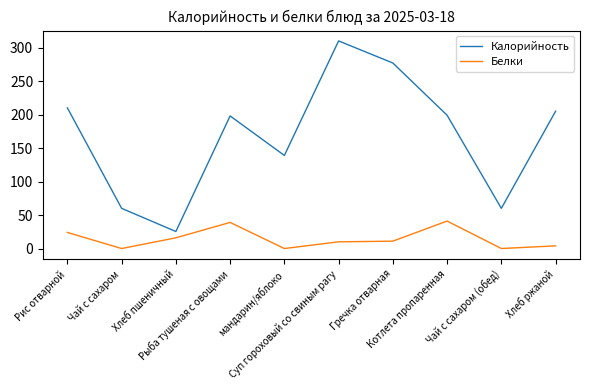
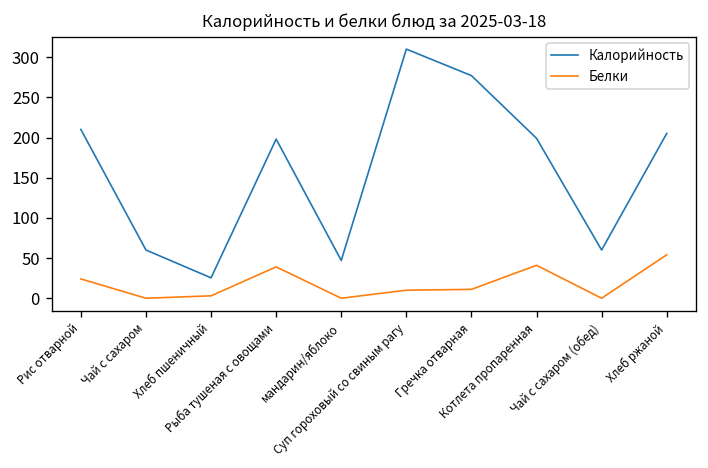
  {
    "Калорийность": {
      "Рис отварной": 210,
      "Чай с сахаром": 60,
      "Хлеб пшеничный": 30,
      "Рыба тушеная с овощами": 200,
-     "мандарин/яблоко": 140,
+     "мандарин/яблоко": 50,
      "Суп гороховый со свиным рагу": 310,
      "Гречка отварная": 280,
      "Котлета пропаренная": 200,
      "Чай с сахаром (обед)": 60,
      "Хлеб ржаной": 210
    },
    "Белки": {
      "Рис отварной": 20,
      "Чай с сахаром": 0,
-     "Хлеб пшеничный": 20,
+     "Хлеб пшеничный": 0,
      "Рыба тушеная с овощами": 40,
      "мандарин/яблоко": 0,
      "Суп гороховый со свиным рагу": 10,
      "Гречка отварная": 10,
      "Котлета пропаренная": 40,
      "Чай с сахаром (обед)": 0,
-     "Хлеб ржаной": 0
+     "Хлеб ржаной": 50
    }
  }
